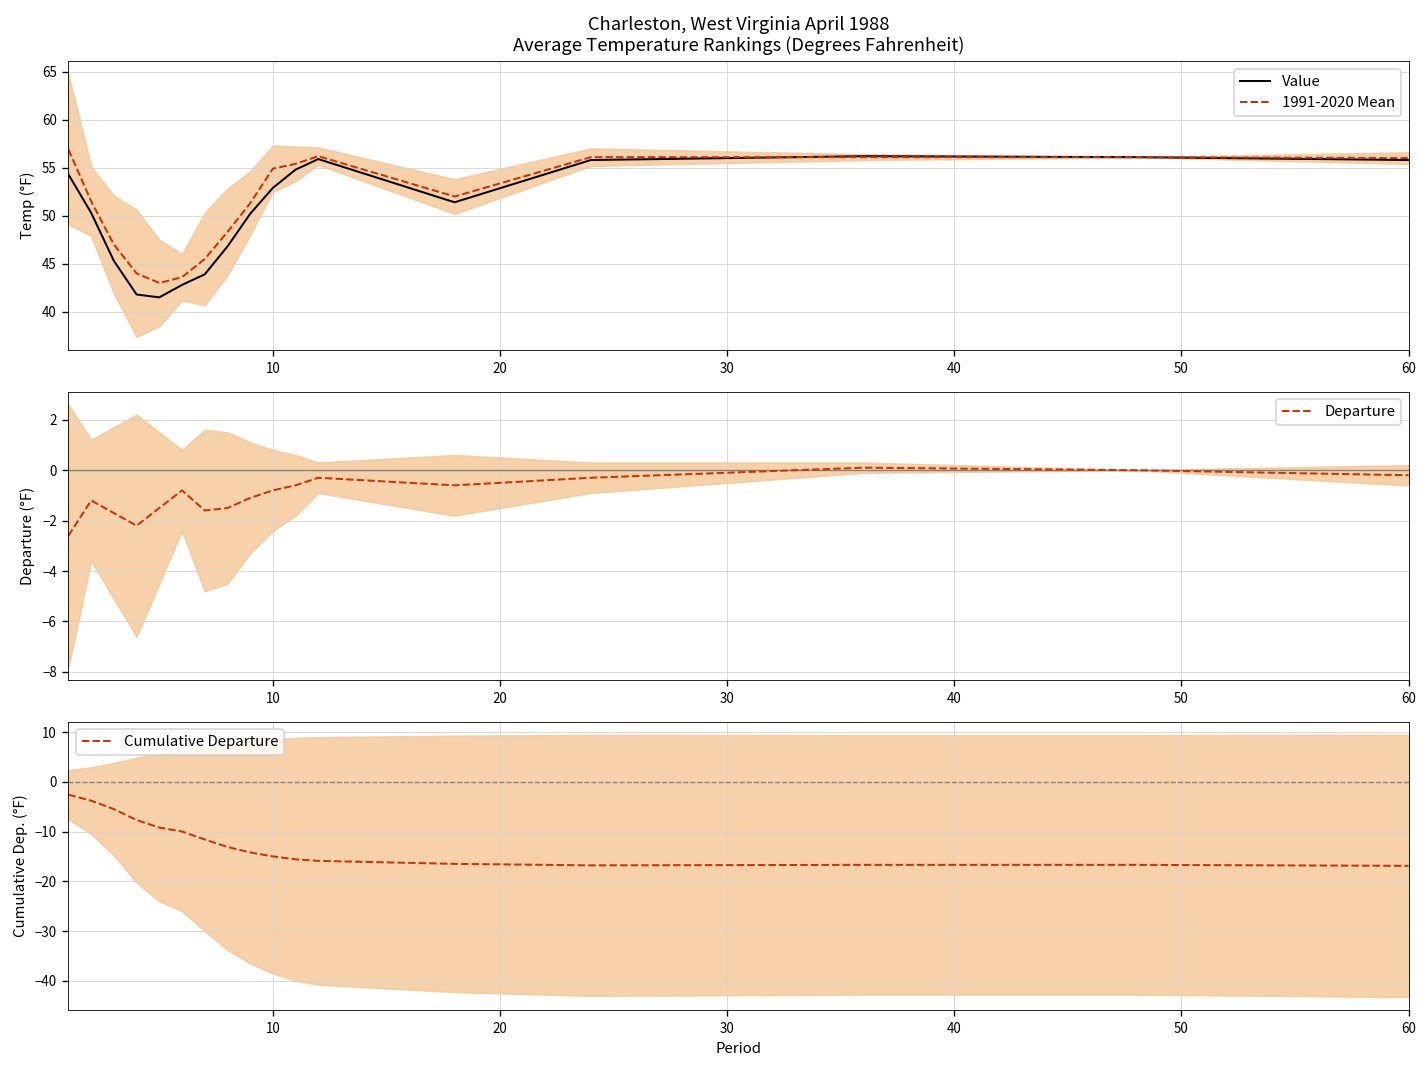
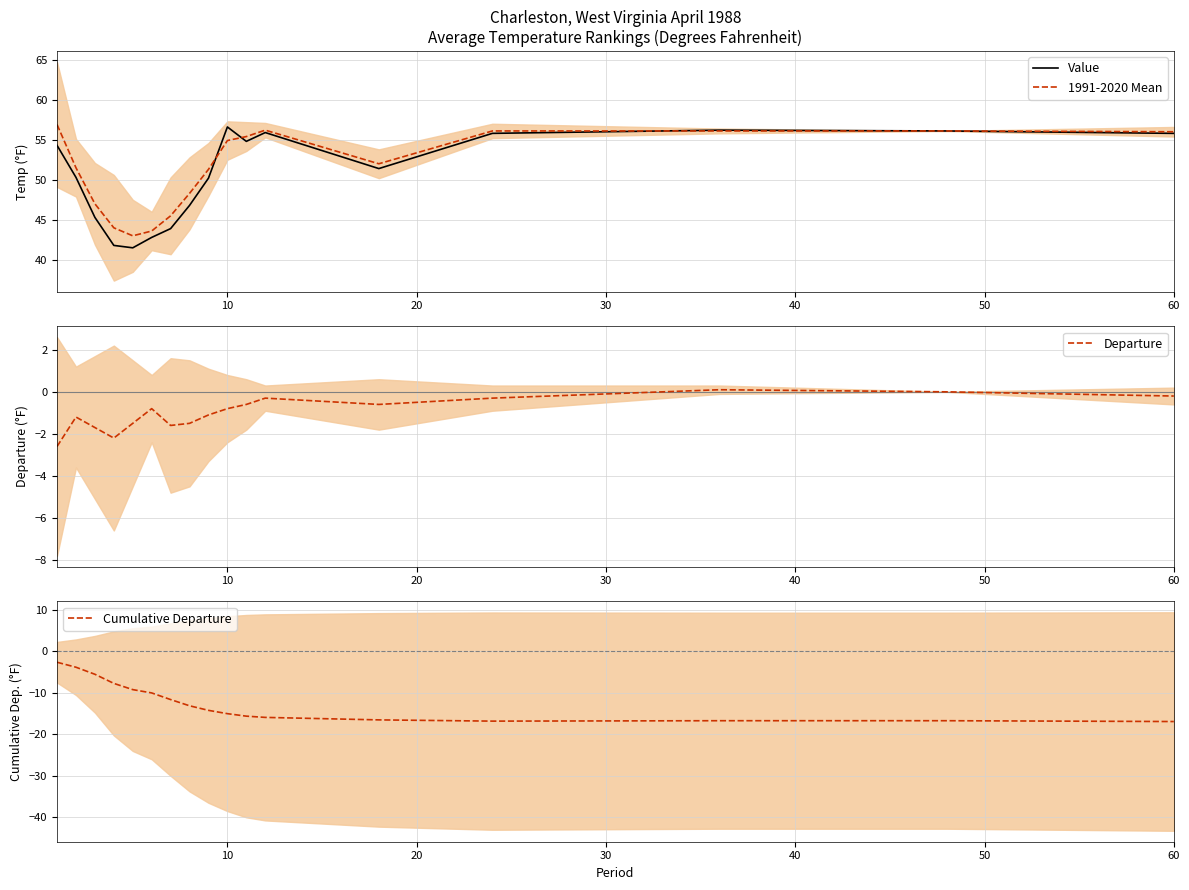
  {
    "Charleston, West Virginia April 1988 Average Temperature Rankings (Degrees Fahrenheit)": {
      "Value": {
-       "10": 53
+       "10": 57
      },
      "1991-2020 Mean": {
        "10": 55
      }
    }
  }
